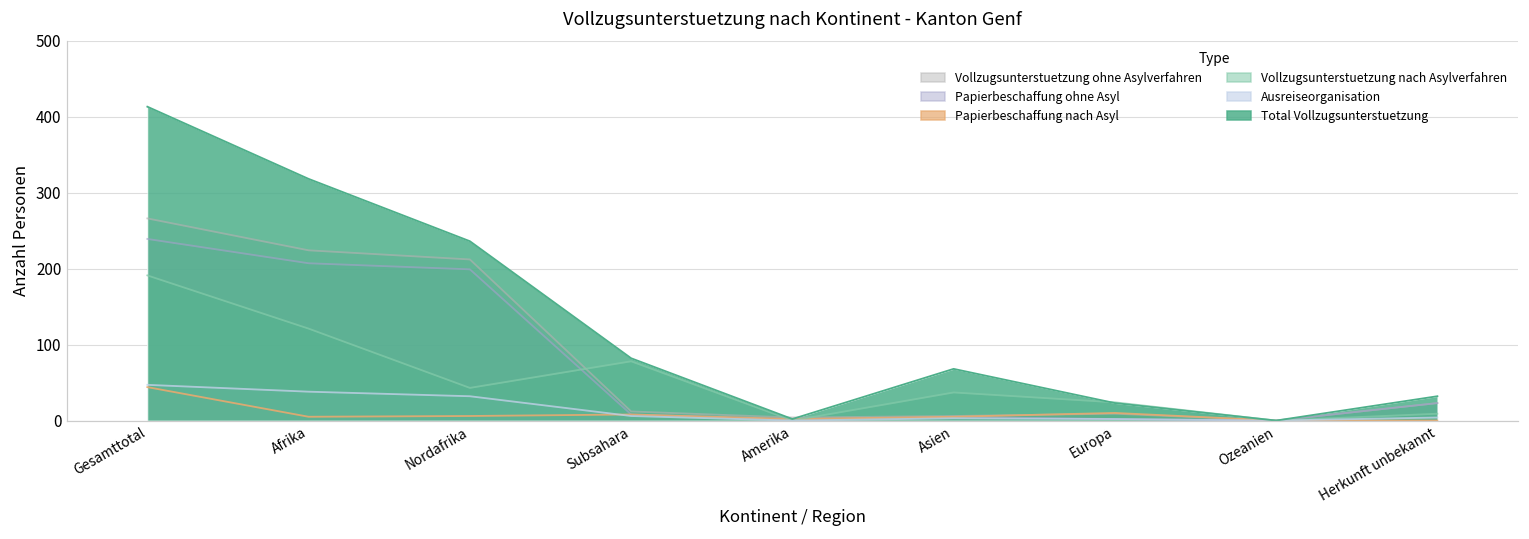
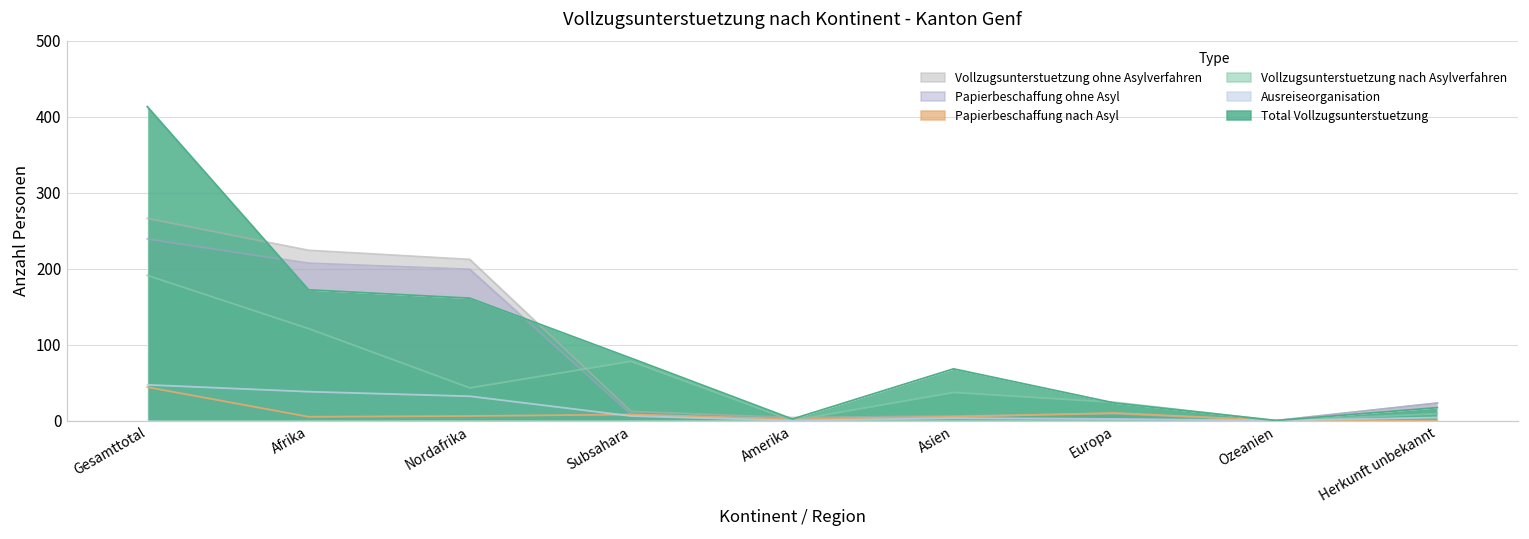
  {
    "Papierbeschaffung nach Asyl": {
      "Afrika": 10,
      "Nordafrika": 10,
      "Herkunft unbekannt": 0
    },
    "Total Vollzugsunterstuetzung": {
      "Gesamttotal": 410,
-     "Afrika": 320,
-     "Nordafrika": 240,
+     "Afrika": 170,
+     "Nordafrika": 160,
      "Subsahara": 80,
      "Asien": 70,
-     "Herkunft unbekannt": 30
+     "Herkunft unbekannt": 20
    }
  }
